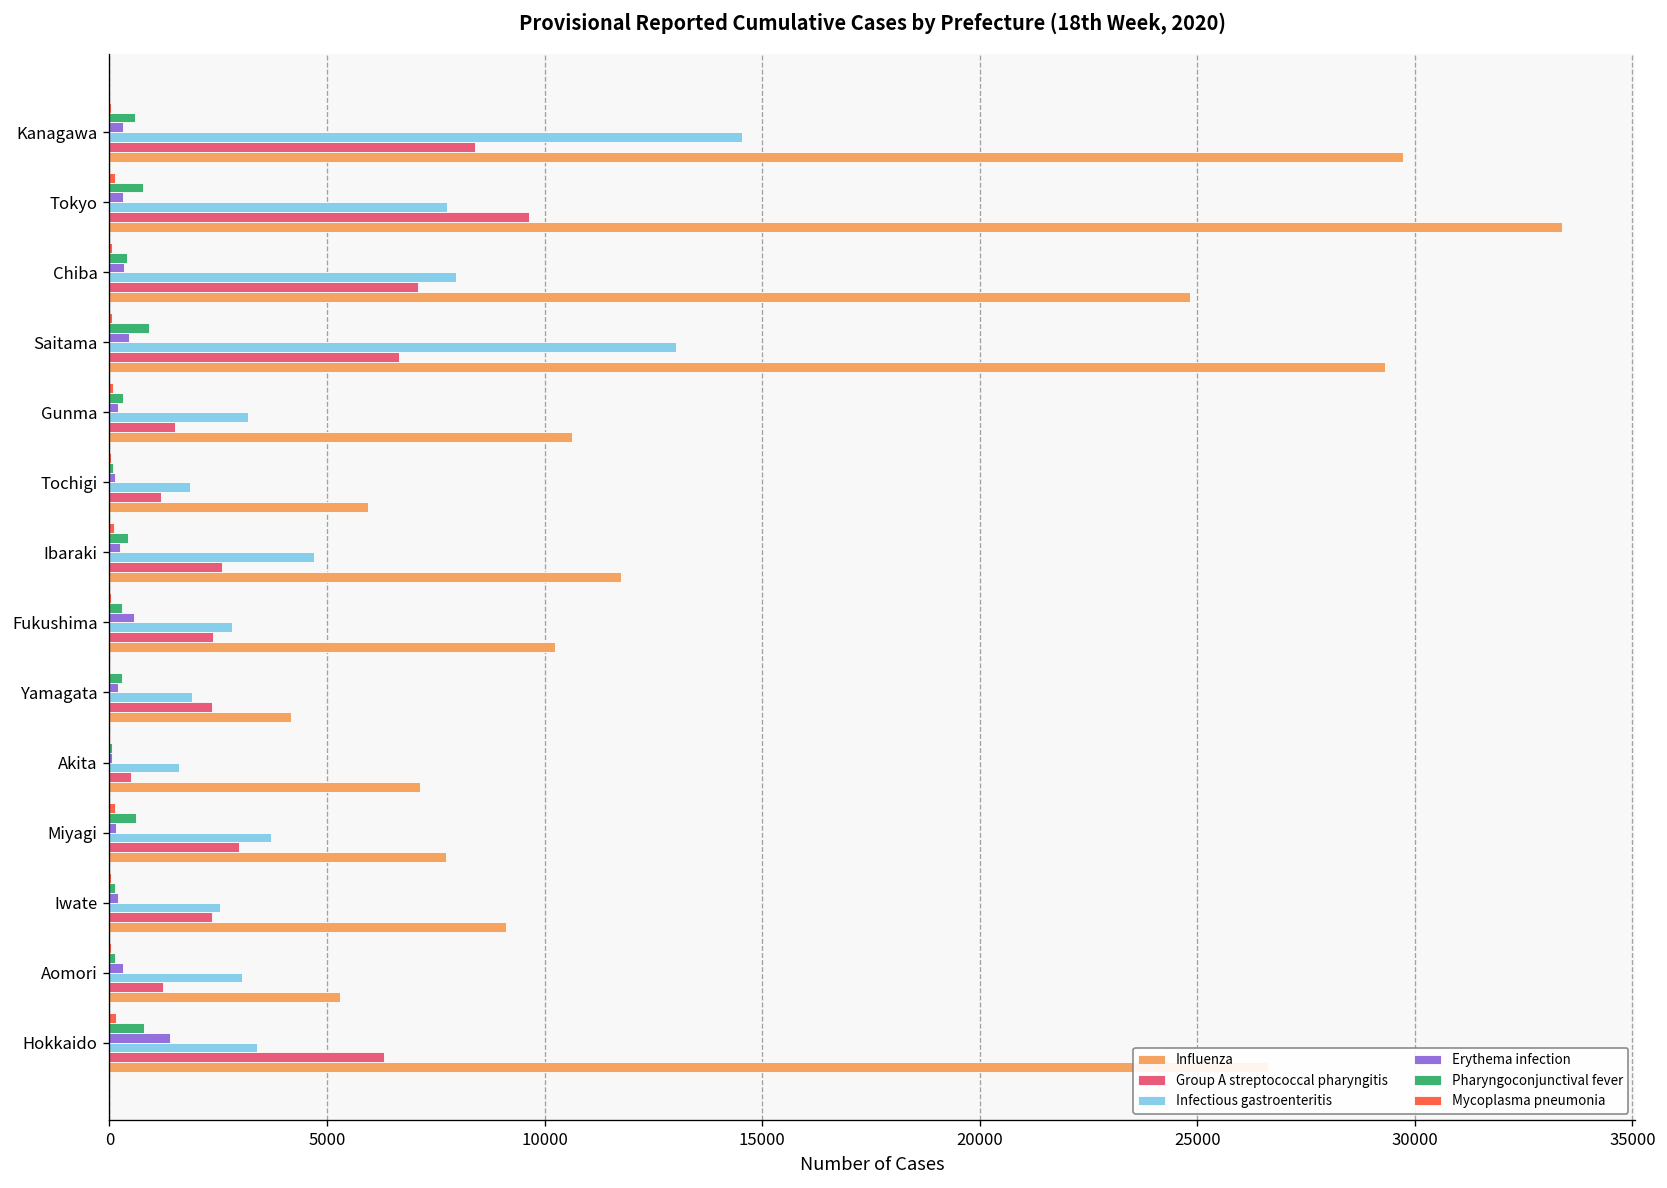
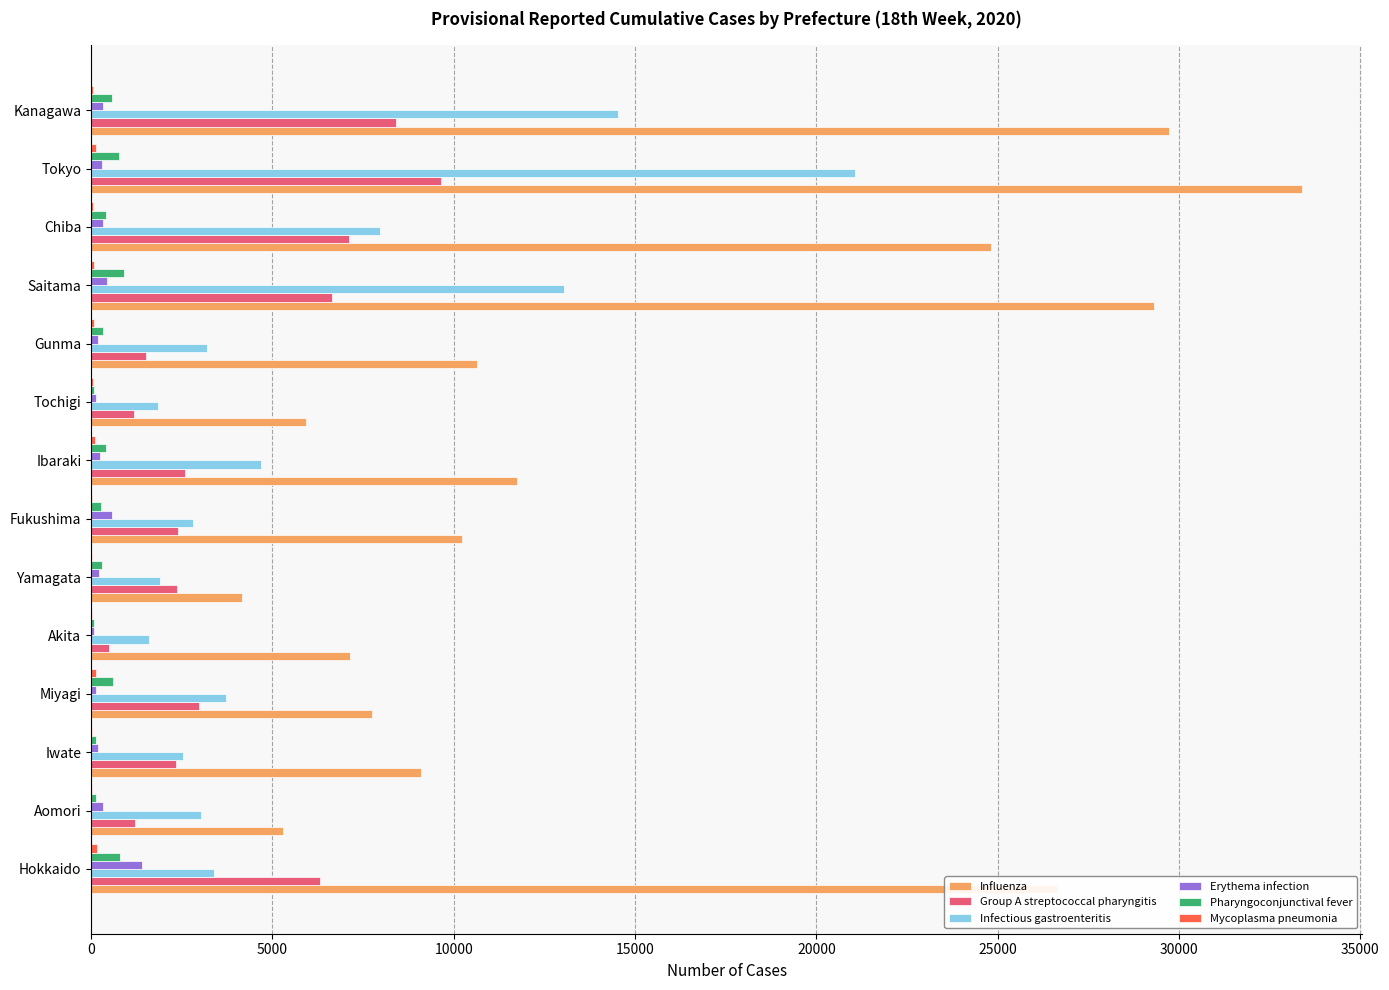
  {
    "Influenza": {
      "Kanagawa": 29700,
      "Tokyo": 33400,
      "Chiba": 24800,
      "Saitama": 29300,
      "Gunma": 10600,
      "Tochigi": 5900,
      "Ibaraki": 11700,
      "Fukushima": 10200,
      "Yamagata": 4200,
      "Akita": 7100,
      "Miyagi": 7700,
      "Iwate": 9100,
      "Aomori": 5300
    },
    "Infectious gastroenteritis": {
      "Kanagawa": 14500,
-     "Tokyo": 7800,
+     "Tokyo": 21100,
      "Chiba": 8000,
      "Saitama": 13000,
      "Gunma": 3200,
      "Tochigi": 1800,
      "Ibaraki": 4700,
      "Fukushima": 2800,
      "Yamagata": 1900,
      "Akita": 1600,
      "Miyagi": 3700,
      "Iwate": 2500,
      "Aomori": 3000,
      "Hokkaido": 3400
    },
    "Erythema infection": {
      "Kanagawa": 300,
      "Tokyo": 300,
      "Chiba": 300,
      "Saitama": 400,
      "Gunma": 200,
      "Tochigi": 100,
      "Ibaraki": 200,
      "Fukushima": 600,
      "Yamagata": 200,
      "Akita": 100,
      "Miyagi": 100,
      "Iwate": 200,
      "Aomori": 300,
      "Hokkaido": 1400
    },
    "Pharyngoconjunctival fever": {
      "Kanagawa": 600,
      "Tokyo": 800,
      "Chiba": 400,
      "Saitama": 900,
      "Gunma": 300,
      "Tochigi": 100,
      "Ibaraki": 400,
      "Fukushima": 300,
      "Yamagata": 300,
      "Akita": 100,
      "Miyagi": 600,
      "Iwate": 100,
      "Aomori": 100,
      "Hokkaido": 800
    }
  }
